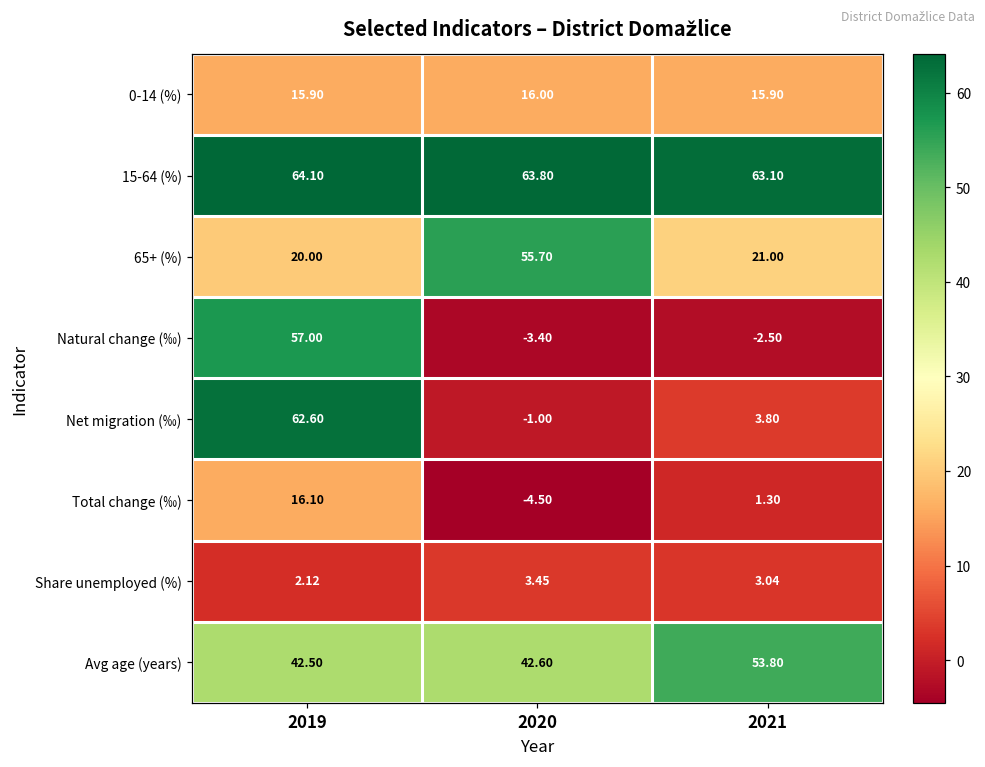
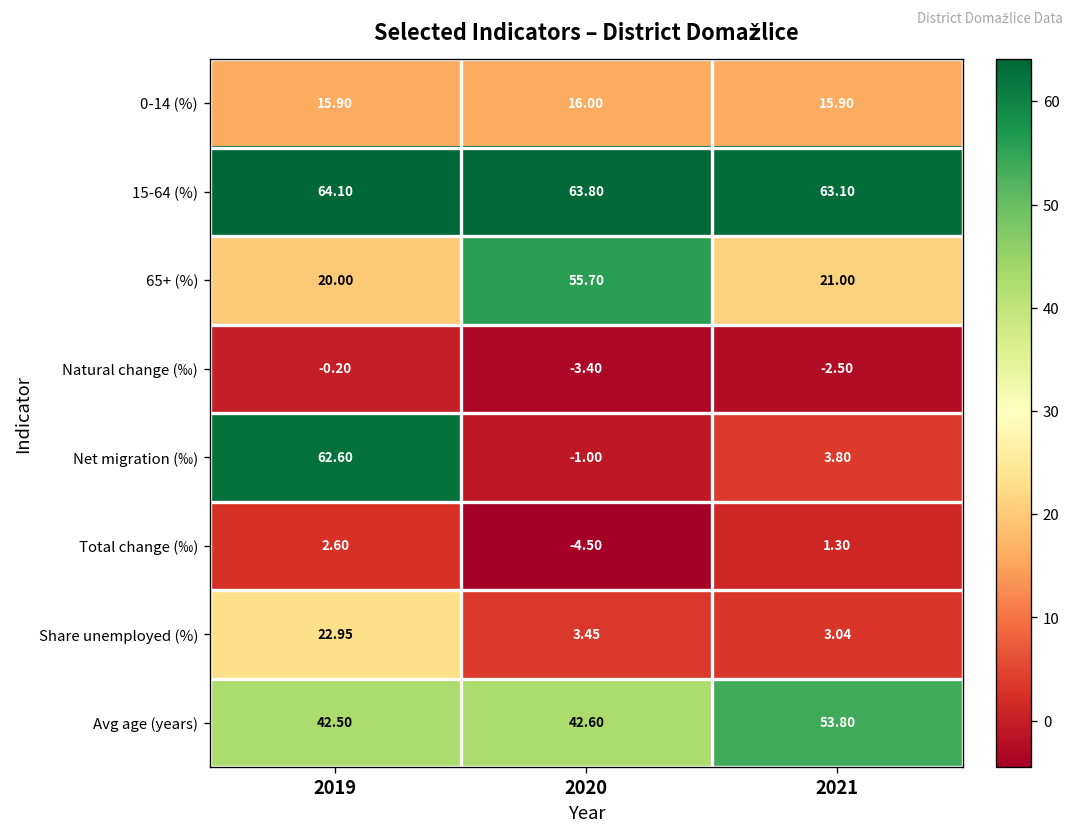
  {
    "0-14 (%)": {
      "2019": 15.90,
      "2020": 16.00,
      "2021": 15.90
    },
    "15-64 (%)": {
      "2019": 64.10,
      "2020": 63.80,
      "2021": 63.10
    },
    "65+ (%)": {
      "2019": 20.00,
      "2020": 55.70,
      "2021": 21.00
    },
    "Natural change (‰)": {
-     "2019": 57.00,
+     "2019": -0.20,
      "2020": -3.40,
      "2021": -2.50
    },
    "Net migration (‰)": {
      "2019": 62.60,
      "2020": -1.00,
      "2021": 3.80
    },
    "Total change (‰)": {
-     "2019": 16.10,
+     "2019": 2.60,
      "2020": -4.50,
      "2021": 1.30
    },
    "Share unemployed (%)": {
-     "2019": 2.12,
+     "2019": 22.95,
      "2020": 3.45,
      "2021": 3.04
    },
    "Avg age (years)": {
      "2019": 42.50,
      "2020": 42.60,
      "2021": 53.80
    }
  }
